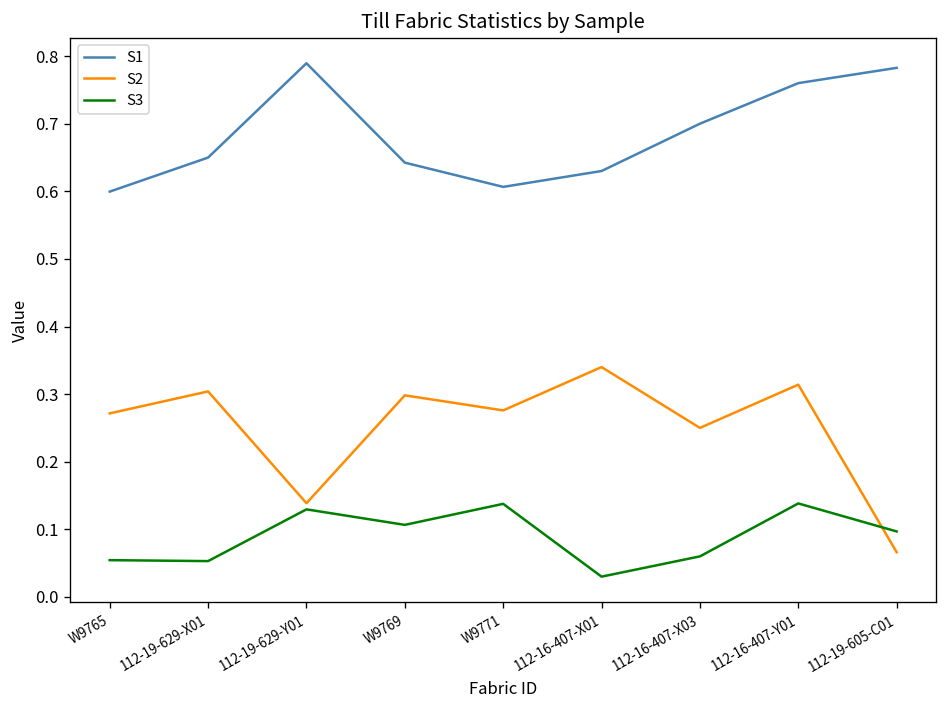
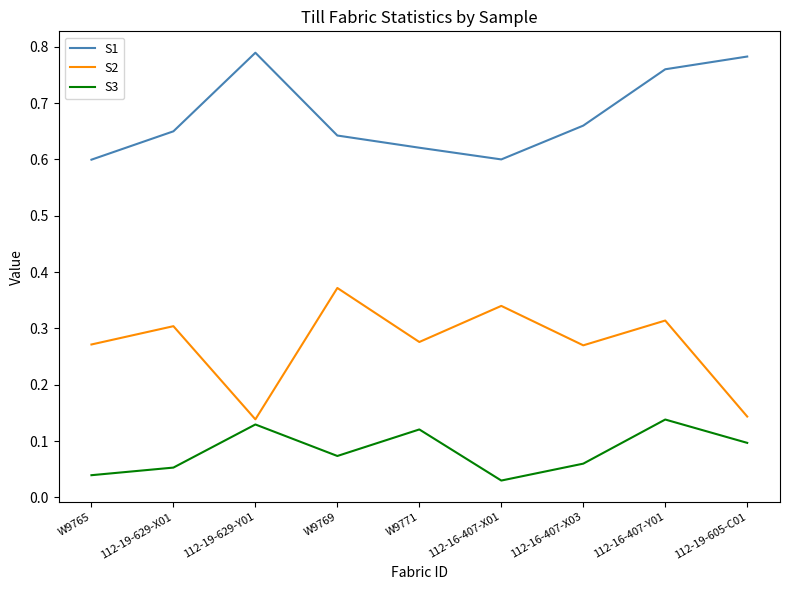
  {
    "S1": {
      "W9765": 0.60,
      "112-19-629-X01": 0.65,
      "112-19-629-Y01": 0.79,
      "W9769": 0.64,
-     "W9771": 0.61,
-     "112-16-407-X01": 0.63,
-     "112-16-407-X03": 0.70,
+     "W9771": 0.62,
+     "112-16-407-X01": 0.60,
+     "112-16-407-X03": 0.66,
      "112-16-407-Y01": 0.76,
      "112-19-605-C01": 0.78
    },
    "S2": {
      "W9765": 0.27,
      "112-19-629-X01": 0.30,
      "112-19-629-Y01": 0.14,
-     "W9769": 0.30,
+     "W9769": 0.37,
      "W9771": 0.28,
      "112-16-407-X01": 0.34,
-     "112-16-407-X03": 0.25,
+     "112-16-407-X03": 0.27,
      "112-16-407-Y01": 0.31,
-     "112-19-605-C01": 0.07
+     "112-19-605-C01": 0.14
    },
    "S3": {
-     "W9765": 0.05,
+     "W9765": 0.04,
      "112-19-629-X01": 0.05,
      "112-19-629-Y01": 0.13,
-     "W9769": 0.11,
-     "W9771": 0.14,
+     "W9769": 0.07,
+     "W9771": 0.12,
      "112-16-407-X01": 0.03,
      "112-16-407-X03": 0.06,
      "112-16-407-Y01": 0.14,
      "112-19-605-C01": 0.10
    }
  }
